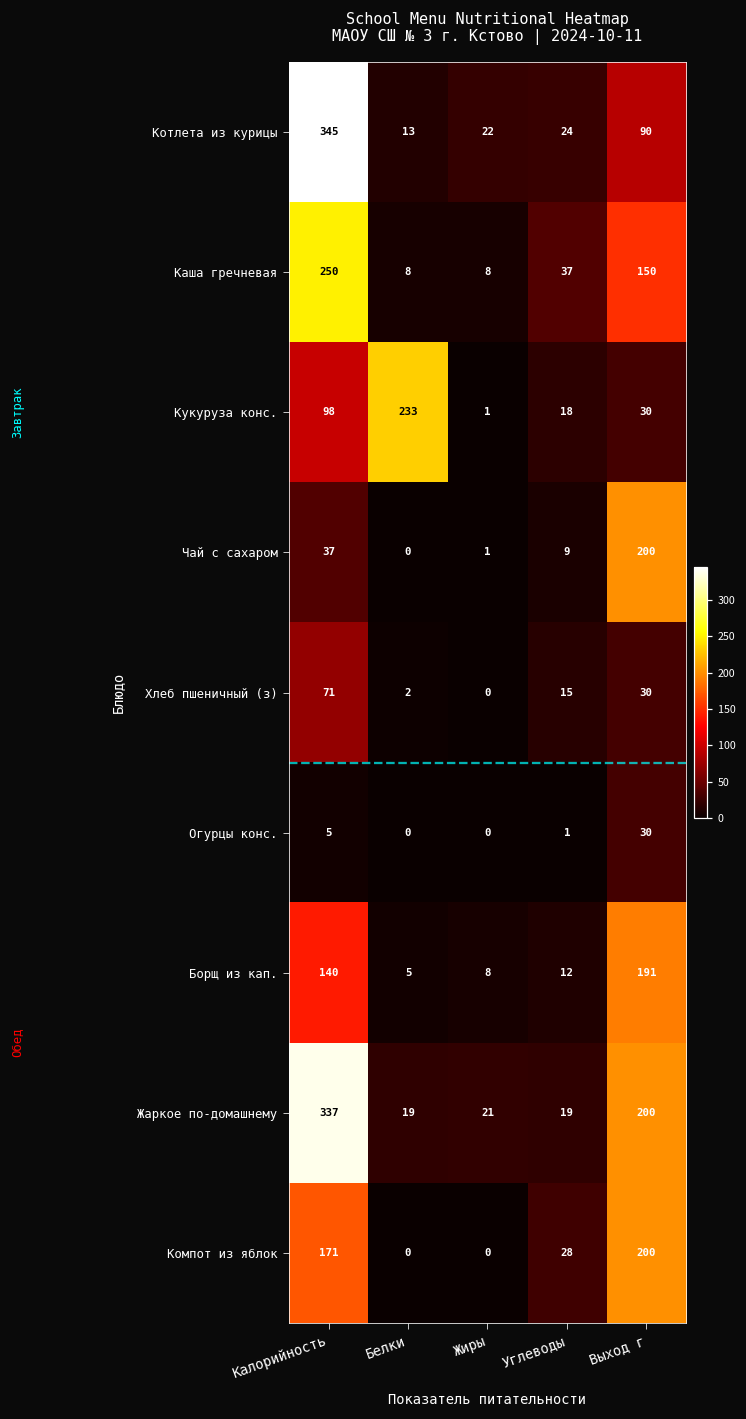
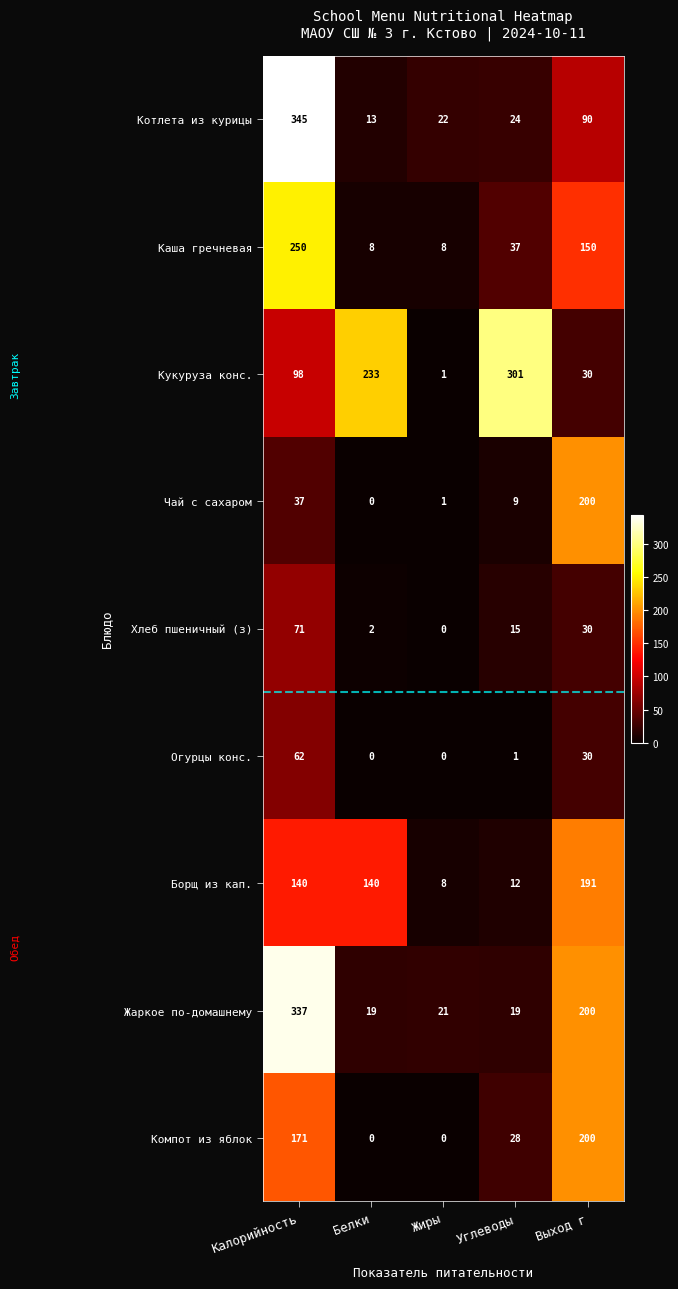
  {
    "Котлета из курицы": {
      "Калорийность": 345,
      "Белки": 13,
      "Жиры": 22,
      "Углеводы": 24,
      "Выход г": 90
    },
    "Каша гречневая": {
      "Калорийность": 250,
      "Белки": 8,
      "Жиры": 8,
      "Углеводы": 37,
      "Выход г": 150
    },
    "Кукуруза конс.": {
      "Калорийность": 98,
      "Белки": 233,
      "Жиры": 1,
-     "Углеводы": 18,
+     "Углеводы": 301,
      "Выход г": 30
    },
    "Чай с сахаром": {
      "Калорийность": 37,
      "Белки": 0,
      "Жиры": 1,
      "Углеводы": 9,
      "Выход г": 200
    },
    "Хлеб пшеничный (з)": {
      "Калорийность": 71,
      "Белки": 2,
      "Жиры": 0,
      "Углеводы": 15,
      "Выход г": 30
    },
    "Огурцы конс.": {
-     "Калорийность": 5,
+     "Калорийность": 62,
      "Белки": 0,
      "Жиры": 0,
      "Углеводы": 1,
      "Выход г": 30
    },
    "Борщ из кап.": {
      "Калорийность": 140,
-     "Белки": 5,
+     "Белки": 140,
      "Жиры": 8,
      "Углеводы": 12,
      "Выход г": 191
    },
    "Жаркое по-домашнему": {
      "Калорийность": 337,
      "Белки": 19,
      "Жиры": 21,
      "Углеводы": 19,
      "Выход г": 200
    },
    "Компот из яблок": {
      "Калорийность": 171,
      "Белки": 0,
      "Жиры": 0,
      "Углеводы": 28,
      "Выход г": 200
    }
  }
